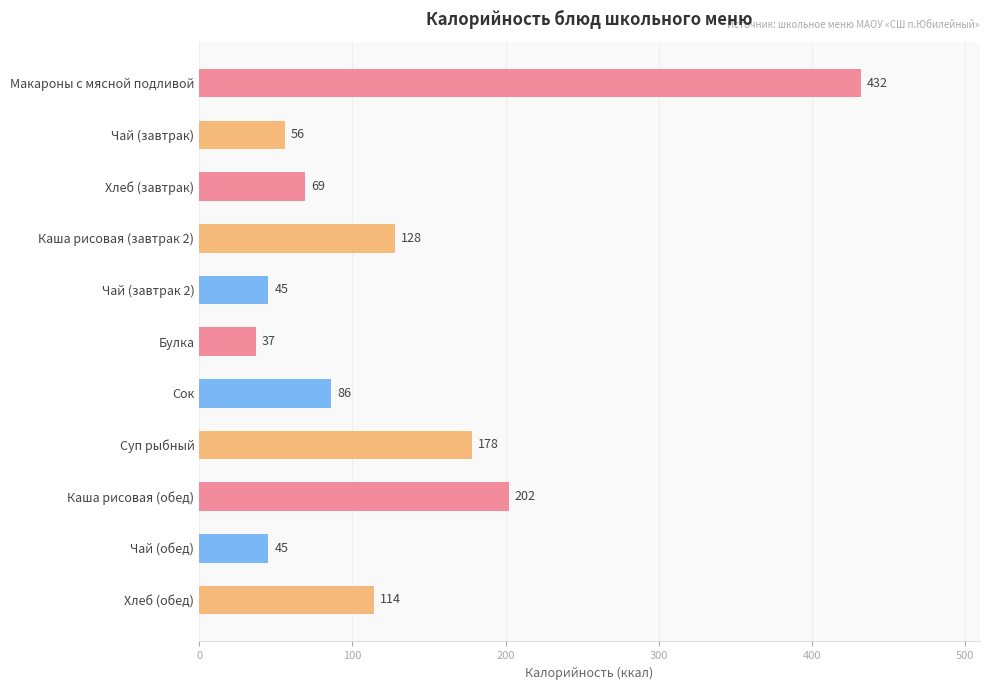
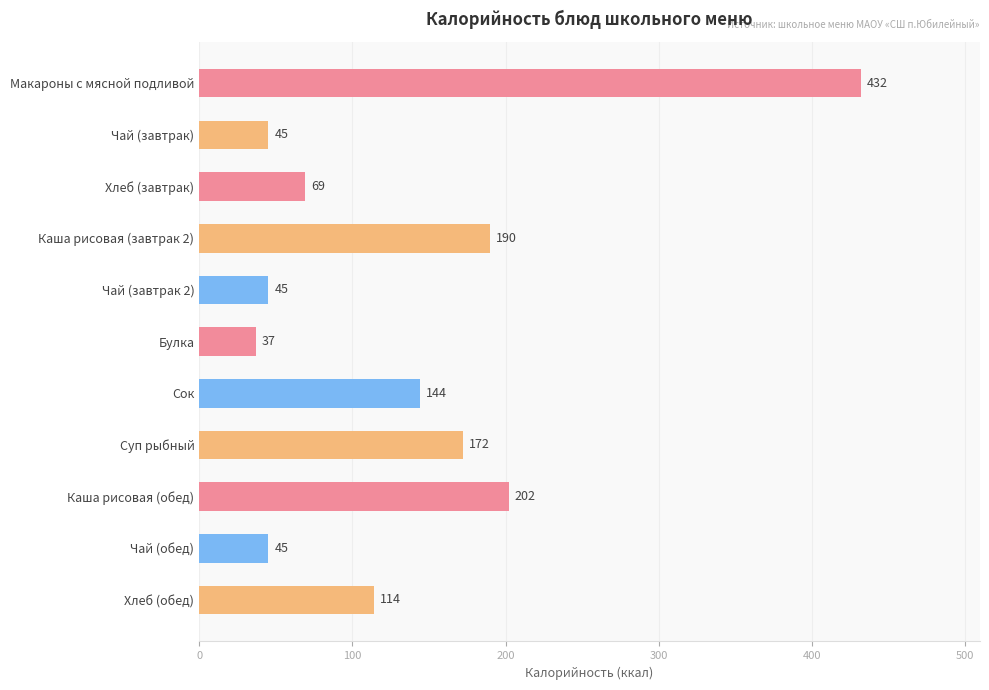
  {
    "Макароны с мясной подливой": 432,
-   "Чай (завтрак)": 56,
+   "Чай (завтрак)": 45,
    "Хлеб (завтрак)": 69,
-   "Каша рисовая (завтрак 2)": 128,
+   "Каша рисовая (завтрак 2)": 190,
    "Чай (завтрак 2)": 45,
    "Булка": 37,
-   "Сок": 86,
-   "Суп рыбный": 178,
+   "Сок": 144,
+   "Суп рыбный": 172,
    "Каша рисовая (обед)": 202,
    "Чай (обед)": 45,
    "Хлеб (обед)": 114
  }
